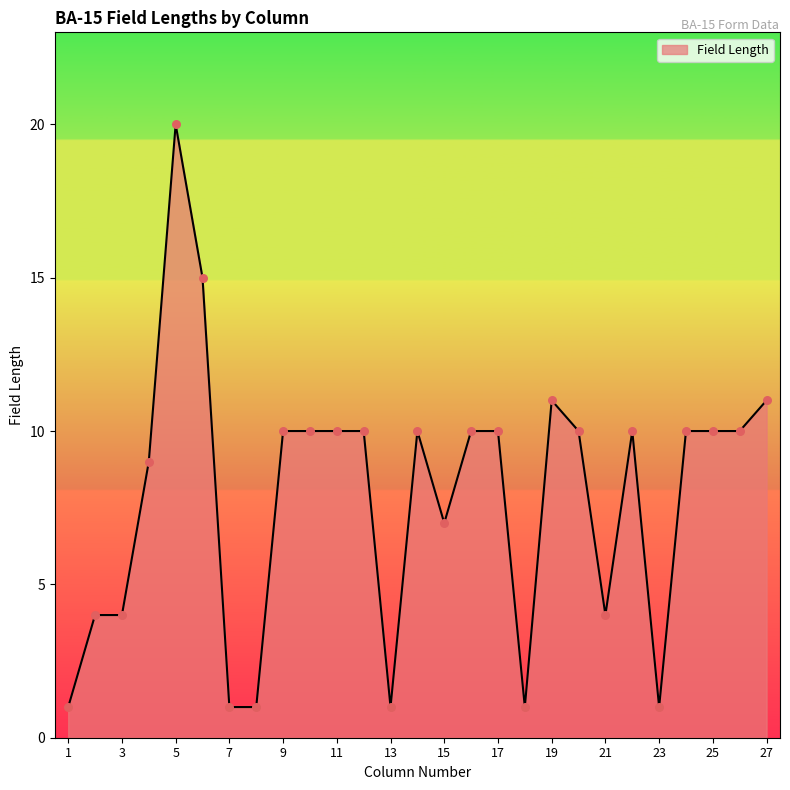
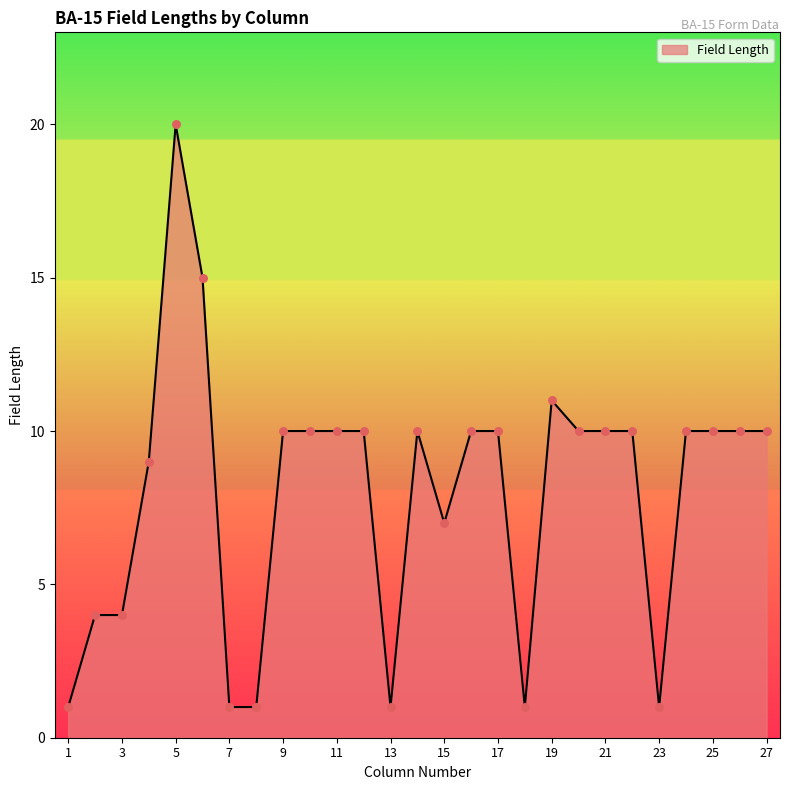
  {
    "1": 1,
    "3": 4,
    "5": 20,
    "7": 1,
    "9": 10,
    "11": 10,
    "13": 1,
    "15": 7,
    "17": 10,
    "19": 11,
-   "21": 4,
+   "21": 10,
    "23": 1,
    "25": 10,
-   "27": 11
+   "27": 10
  }
